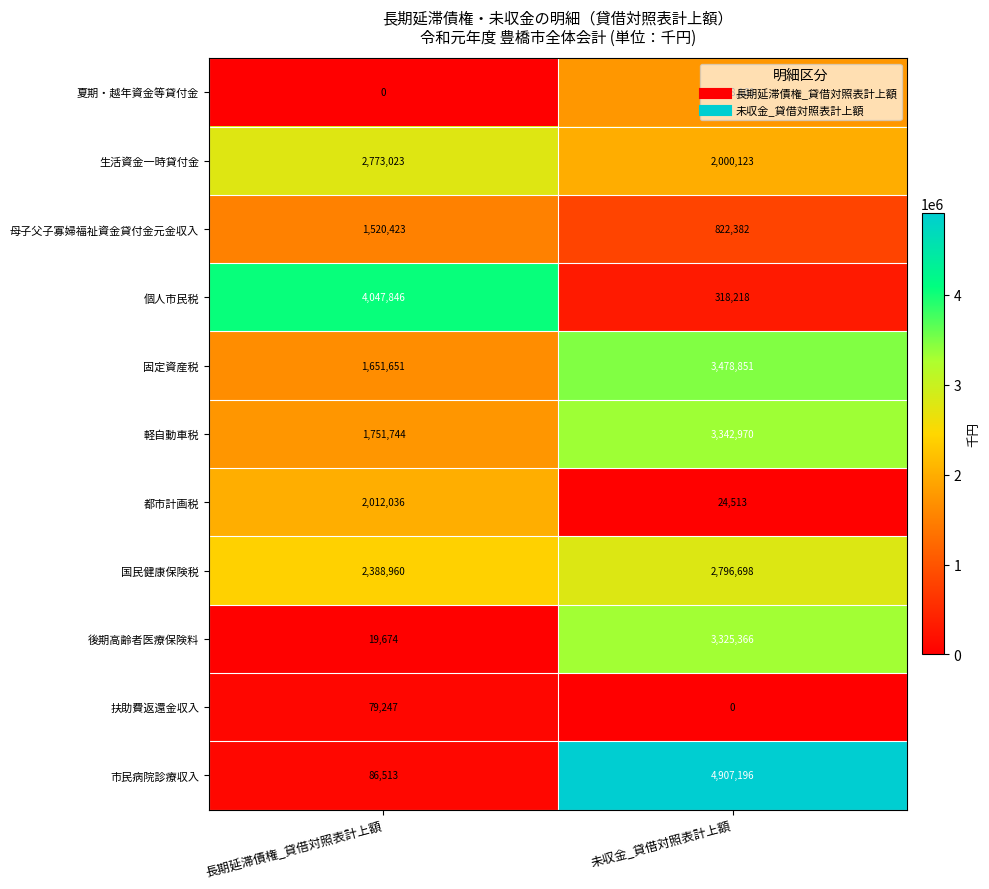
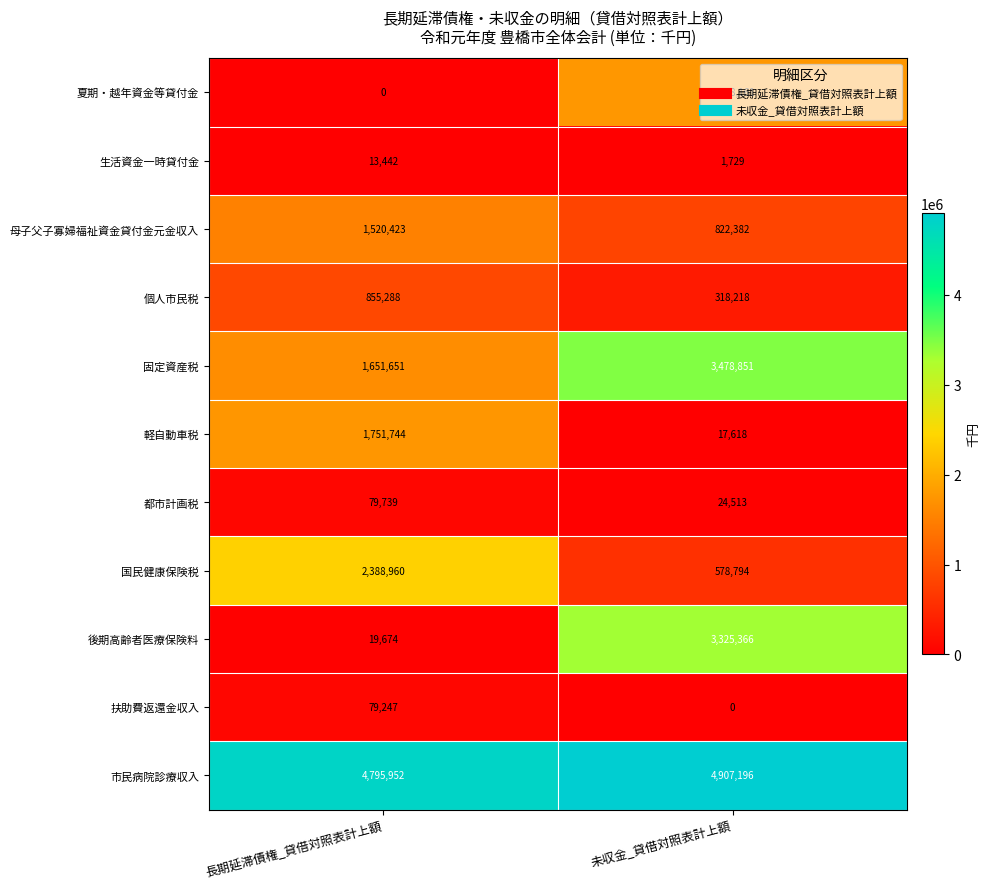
  {
    "夏期・越年資金等貸付金": {
      "長期延滞債権_貸借対照表計上額": "0"
    },
    "生活資金一時貸付金": {
-     "長期延滞債権_貸借対照表計上額": "2,773,023",
-     "未収金_貸借対照表計上額": "2,000,123"
+     "長期延滞債権_貸借対照表計上額": "13,442",
+     "未収金_貸借対照表計上額": "1,729"
    },
    "母子父子寡婦福祉資金貸付金元金収入": {
      "長期延滞債権_貸借対照表計上額": "1,520,423",
      "未収金_貸借対照表計上額": "822,382"
    },
    "個人市民税": {
-     "長期延滞債権_貸借対照表計上額": "4,047,846",
+     "長期延滞債権_貸借対照表計上額": "855,288",
      "未収金_貸借対照表計上額": "318,218"
    },
    "固定資産税": {
      "長期延滞債権_貸借対照表計上額": "1,651,651",
      "未収金_貸借対照表計上額": "3,478,851"
    },
    "軽自動車税": {
      "長期延滞債権_貸借対照表計上額": "1,751,744",
-     "未収金_貸借対照表計上額": "3,342,970"
+     "未収金_貸借対照表計上額": "17,618"
    },
    "都市計画税": {
-     "長期延滞債権_貸借対照表計上額": "2,012,036",
+     "長期延滞債権_貸借対照表計上額": "79,739",
      "未収金_貸借対照表計上額": "24,513"
    },
    "国民健康保険税": {
      "長期延滞債権_貸借対照表計上額": "2,388,960",
-     "未収金_貸借対照表計上額": "2,796,698"
+     "未収金_貸借対照表計上額": "578,794"
    },
    "後期高齢者医療保険料": {
      "長期延滞債権_貸借対照表計上額": "19,674",
      "未収金_貸借対照表計上額": "3,325,366"
    },
    "扶助費返還金収入": {
      "長期延滞債権_貸借対照表計上額": "79,247",
      "未収金_貸借対照表計上額": "0"
    },
    "市民病院診療収入": {
-     "長期延滞債権_貸借対照表計上額": "86,513",
+     "長期延滞債権_貸借対照表計上額": "4,795,952",
      "未収金_貸借対照表計上額": "4,907,196"
    }
  }
